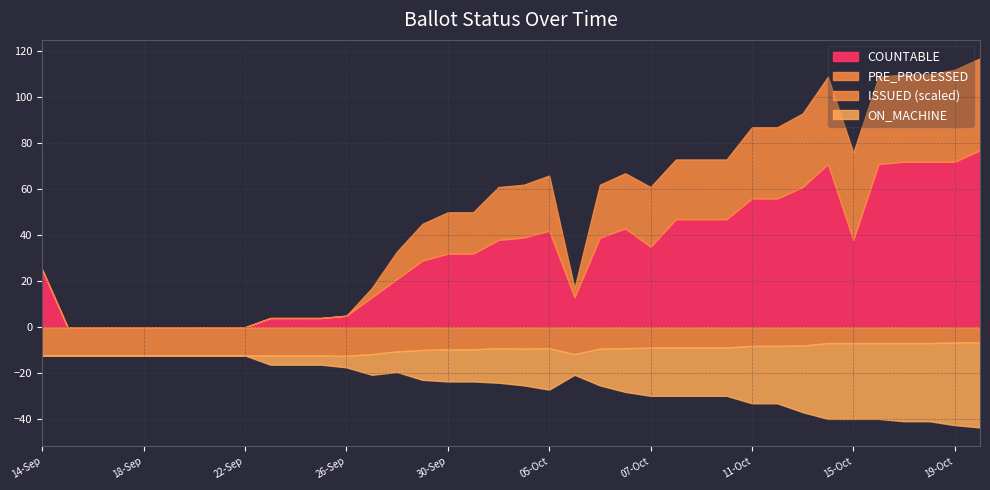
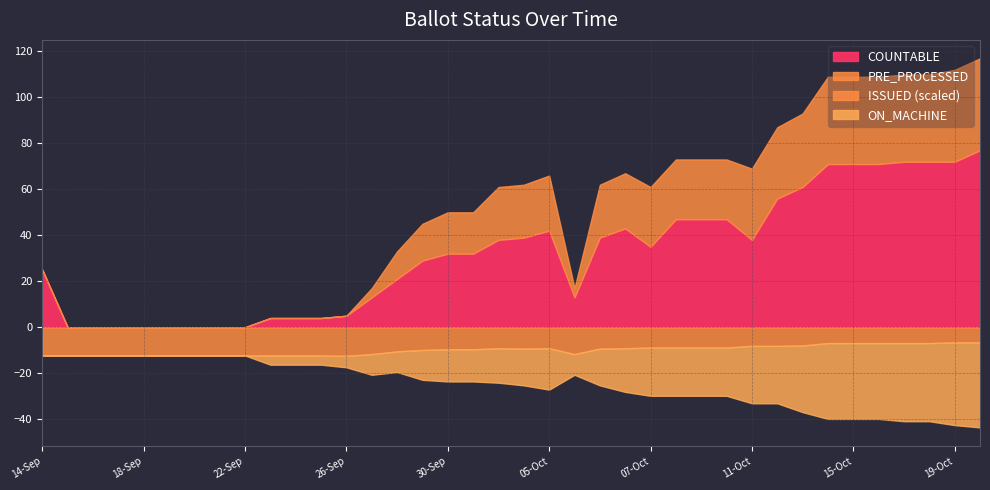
  {
    "COUNTABLE": {
      "30-Sep": 32,
      "07-Oct": 35,
-     "11-Oct": 56,
-     "15-Oct": 38,
+     "11-Oct": 38,
+     "15-Oct": 71,
      "19-Oct": 72
    }
  }
